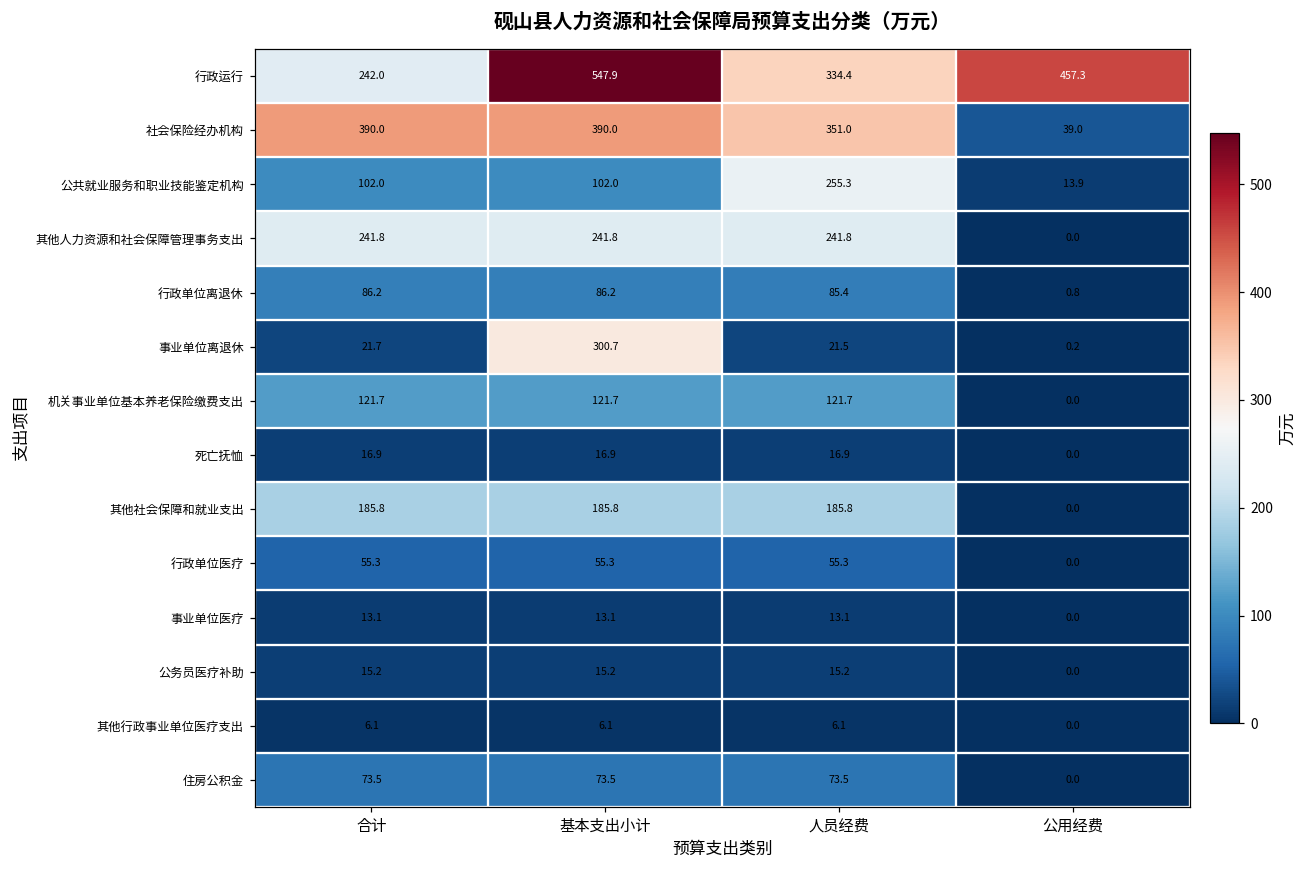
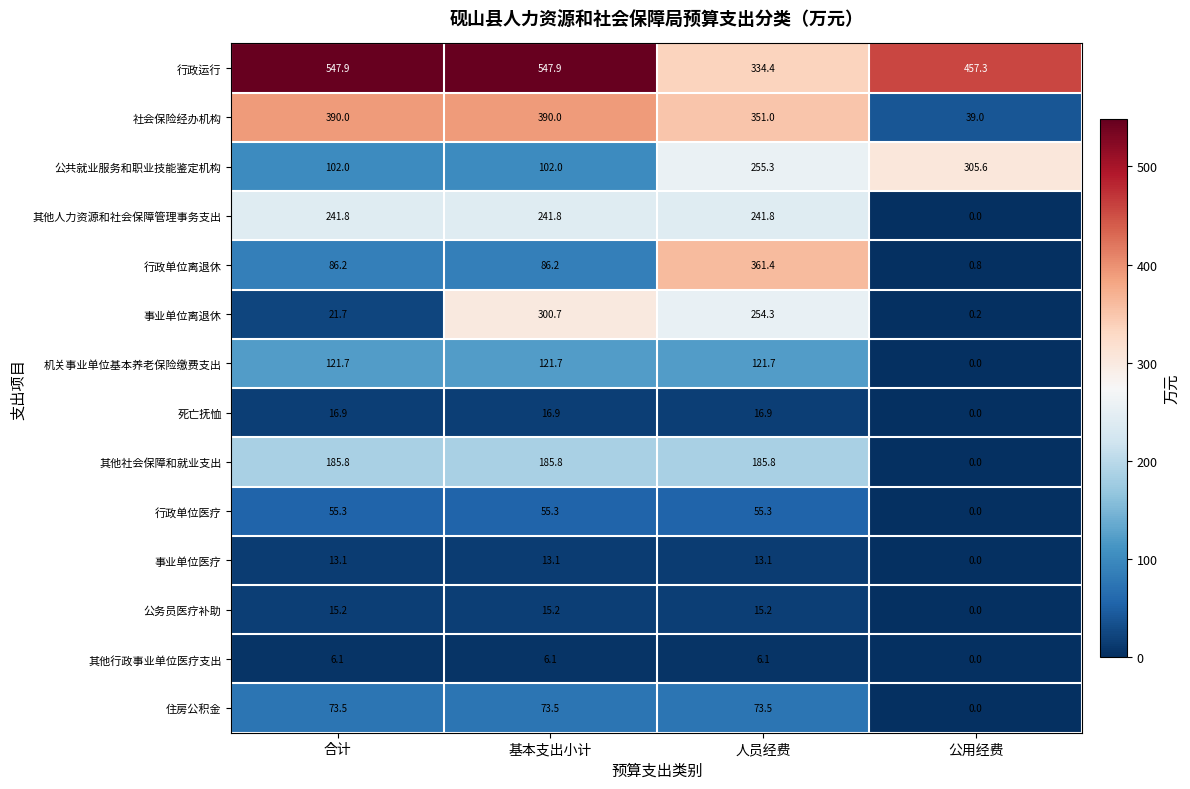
  {
    "行政运行": {
-     "合计": 242.0,
+     "合计": 547.9,
      "基本支出小计": 547.9,
      "人员经费": 334.4,
      "公用经费": 457.3
    },
    "社会保险经办机构": {
      "合计": 390.0,
      "基本支出小计": 390.0,
      "人员经费": 351.0,
      "公用经费": 39.0
    },
    "公共就业服务和职业技能鉴定机构": {
      "合计": 102.0,
      "基本支出小计": 102.0,
      "人员经费": 255.3,
-     "公用经费": 13.9
+     "公用经费": 305.6
    },
    "其他人力资源和社会保障管理事务支出": {
      "合计": 241.8,
      "基本支出小计": 241.8,
      "人员经费": 241.8,
      "公用经费": 0.0
    },
    "行政单位离退休": {
      "合计": 86.2,
      "基本支出小计": 86.2,
-     "人员经费": 85.4,
+     "人员经费": 361.4,
      "公用经费": 0.8
    },
    "事业单位离退休": {
      "合计": 21.7,
      "基本支出小计": 300.7,
-     "人员经费": 21.5,
+     "人员经费": 254.3,
      "公用经费": 0.2
    },
    "机关事业单位基本养老保险缴费支出": {
      "合计": 121.7,
      "基本支出小计": 121.7,
      "人员经费": 121.7,
      "公用经费": 0.0
    },
    "死亡抚恤": {
      "合计": 16.9,
      "基本支出小计": 16.9,
      "人员经费": 16.9,
      "公用经费": 0.0
    },
    "其他社会保障和就业支出": {
      "合计": 185.8,
      "基本支出小计": 185.8,
      "人员经费": 185.8,
      "公用经费": 0.0
    },
    "行政单位医疗": {
      "合计": 55.3,
      "基本支出小计": 55.3,
      "人员经费": 55.3,
      "公用经费": 0.0
    },
    "事业单位医疗": {
      "合计": 13.1,
      "基本支出小计": 13.1,
      "人员经费": 13.1,
      "公用经费": 0.0
    },
    "公务员医疗补助": {
      "合计": 15.2,
      "基本支出小计": 15.2,
      "人员经费": 15.2,
      "公用经费": 0.0
    },
    "其他行政事业单位医疗支出": {
      "合计": 6.1,
      "基本支出小计": 6.1,
      "人员经费": 6.1,
      "公用经费": 0.0
    },
    "住房公积金": {
      "合计": 73.5,
      "基本支出小计": 73.5,
      "人员经费": 73.5,
      "公用经费": 0.0
    }
  }
